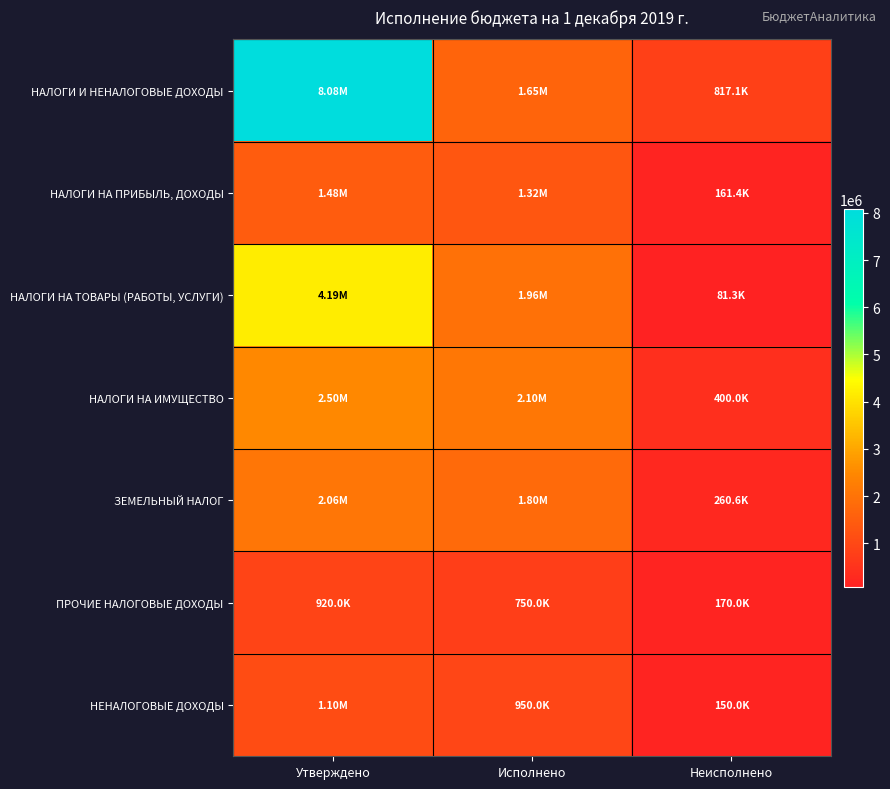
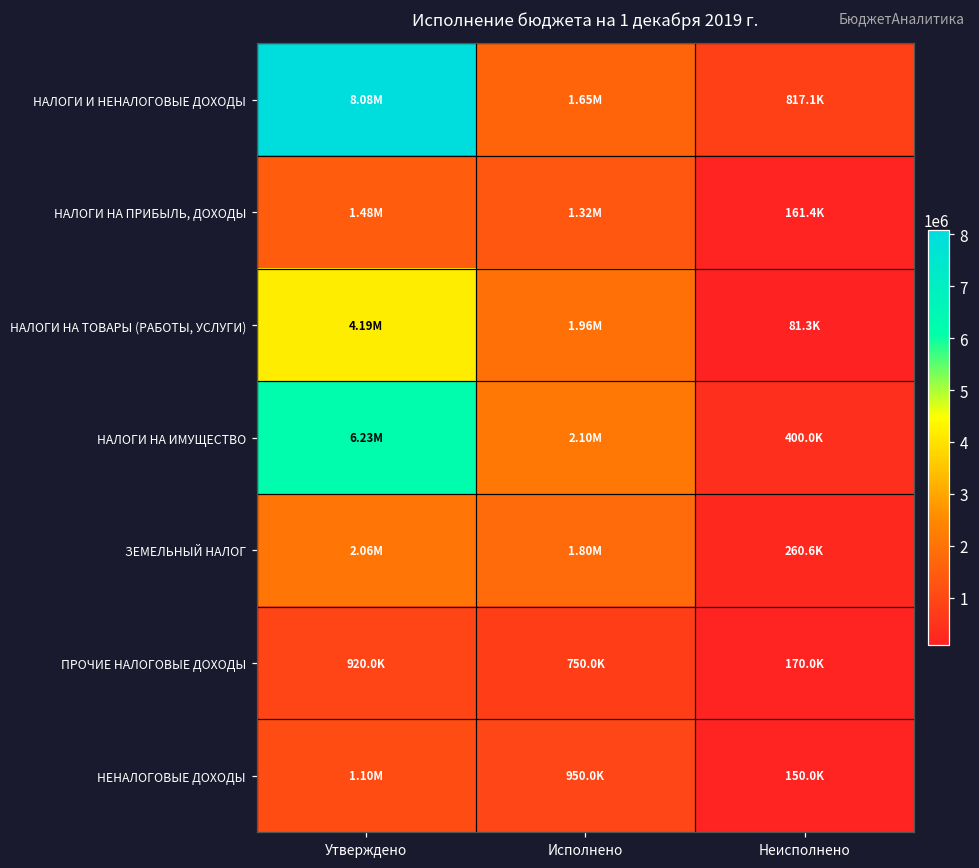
  {
    "НАЛОГИ И НЕНАЛОГОВЫЕ ДОХОДЫ": {
      "Утверждено": "8.08M",
      "Исполнено": "1.65M",
      "Неисполнено": "817.1K"
    },
    "НАЛОГИ НА ПРИБЫЛЬ, ДОХОДЫ": {
      "Утверждено": "1.48M",
      "Исполнено": "1.32M",
      "Неисполнено": "161.4K"
    },
    "НАЛОГИ НА ТОВАРЫ (РАБОТЫ, УСЛУГИ)": {
      "Утверждено": "4.19M",
      "Исполнено": "1.96M",
      "Неисполнено": "81.3K"
    },
    "НАЛОГИ НА ИМУЩЕСТВО": {
-     "Утверждено": "2.50M",
+     "Утверждено": "6.23M",
      "Исполнено": "2.10M",
      "Неисполнено": "400.0K"
    },
    "ЗЕМЕЛЬНЫЙ НАЛОГ": {
      "Утверждено": "2.06M",
      "Исполнено": "1.80M",
      "Неисполнено": "260.6K"
    },
    "ПРОЧИЕ НАЛОГОВЫЕ ДОХОДЫ": {
      "Утверждено": "920.0K",
      "Исполнено": "750.0K",
      "Неисполнено": "170.0K"
    },
    "НЕНАЛОГОВЫЕ ДОХОДЫ": {
      "Утверждено": "1.10M",
      "Исполнено": "950.0K",
      "Неисполнено": "150.0K"
    }
  }
